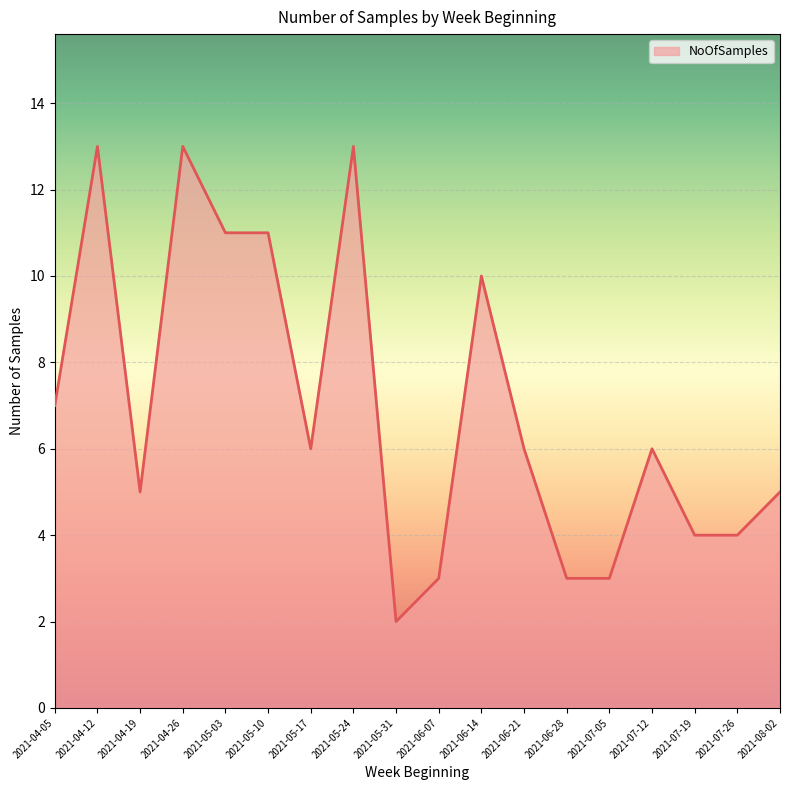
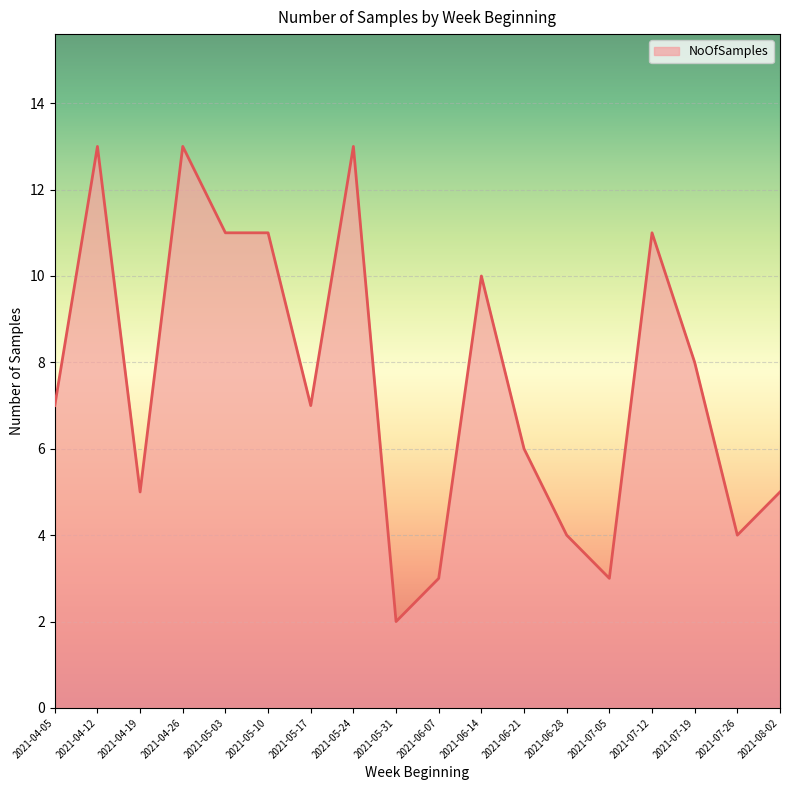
  {
    "2021-04-05": 7,
    "2021-04-12": 13,
    "2021-04-19": 5,
    "2021-04-26": 13,
    "2021-05-03": 11,
    "2021-05-10": 11,
-   "2021-05-17": 6,
+   "2021-05-17": 7,
    "2021-05-24": 13,
    "2021-05-31": 2,
    "2021-06-07": 3,
    "2021-06-14": 10,
    "2021-06-21": 6,
-   "2021-06-28": 3,
+   "2021-06-28": 4,
    "2021-07-05": 3,
-   "2021-07-12": 6,
-   "2021-07-19": 4,
+   "2021-07-12": 11,
+   "2021-07-19": 8,
    "2021-07-26": 4,
    "2021-08-02": 5
  }
